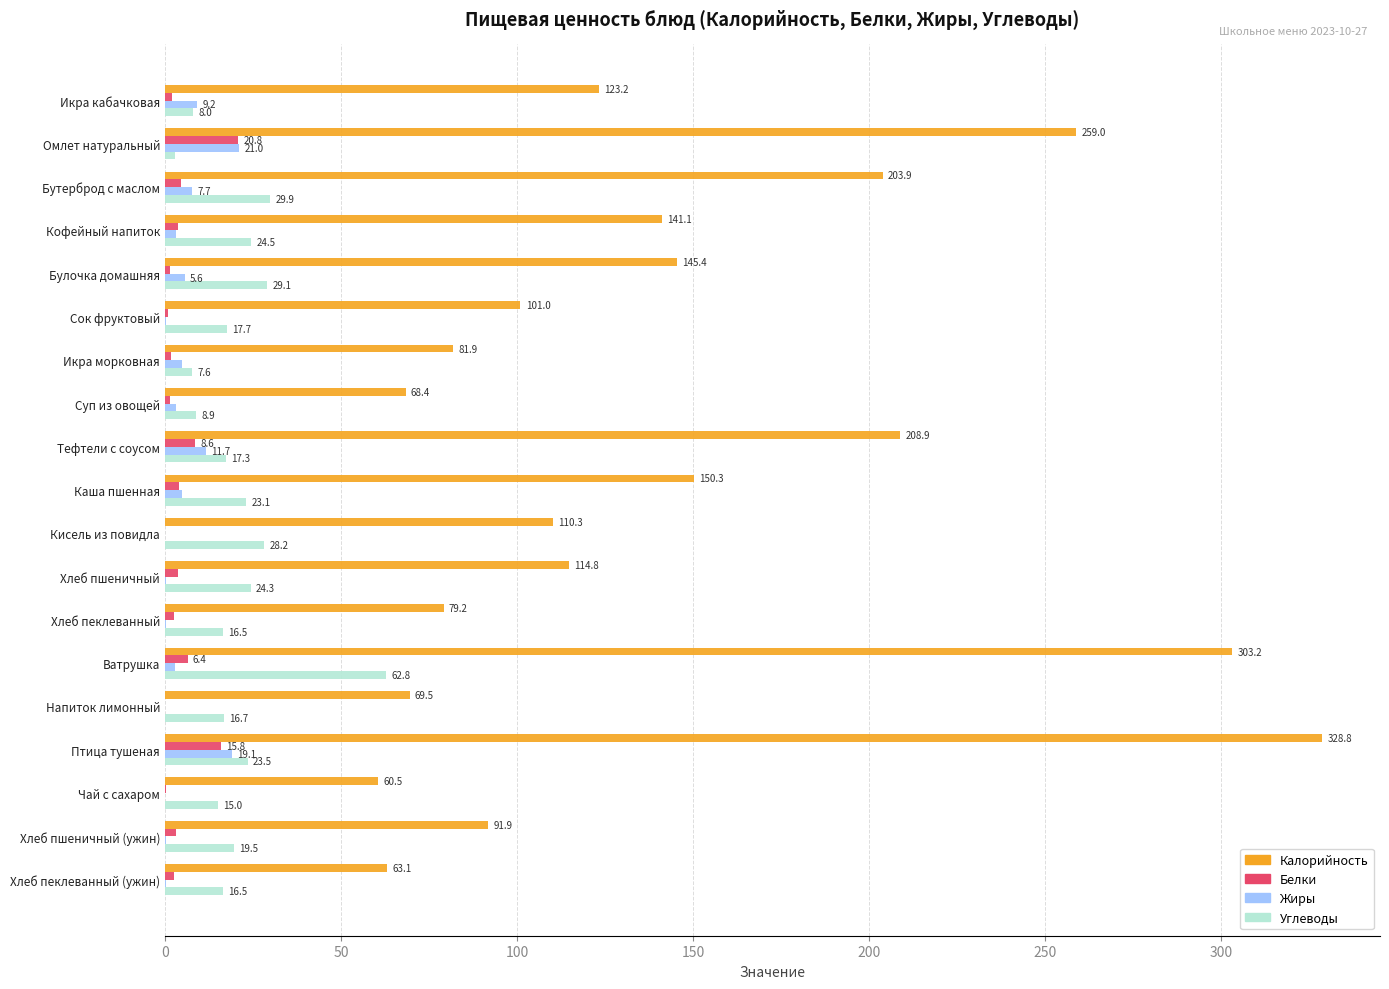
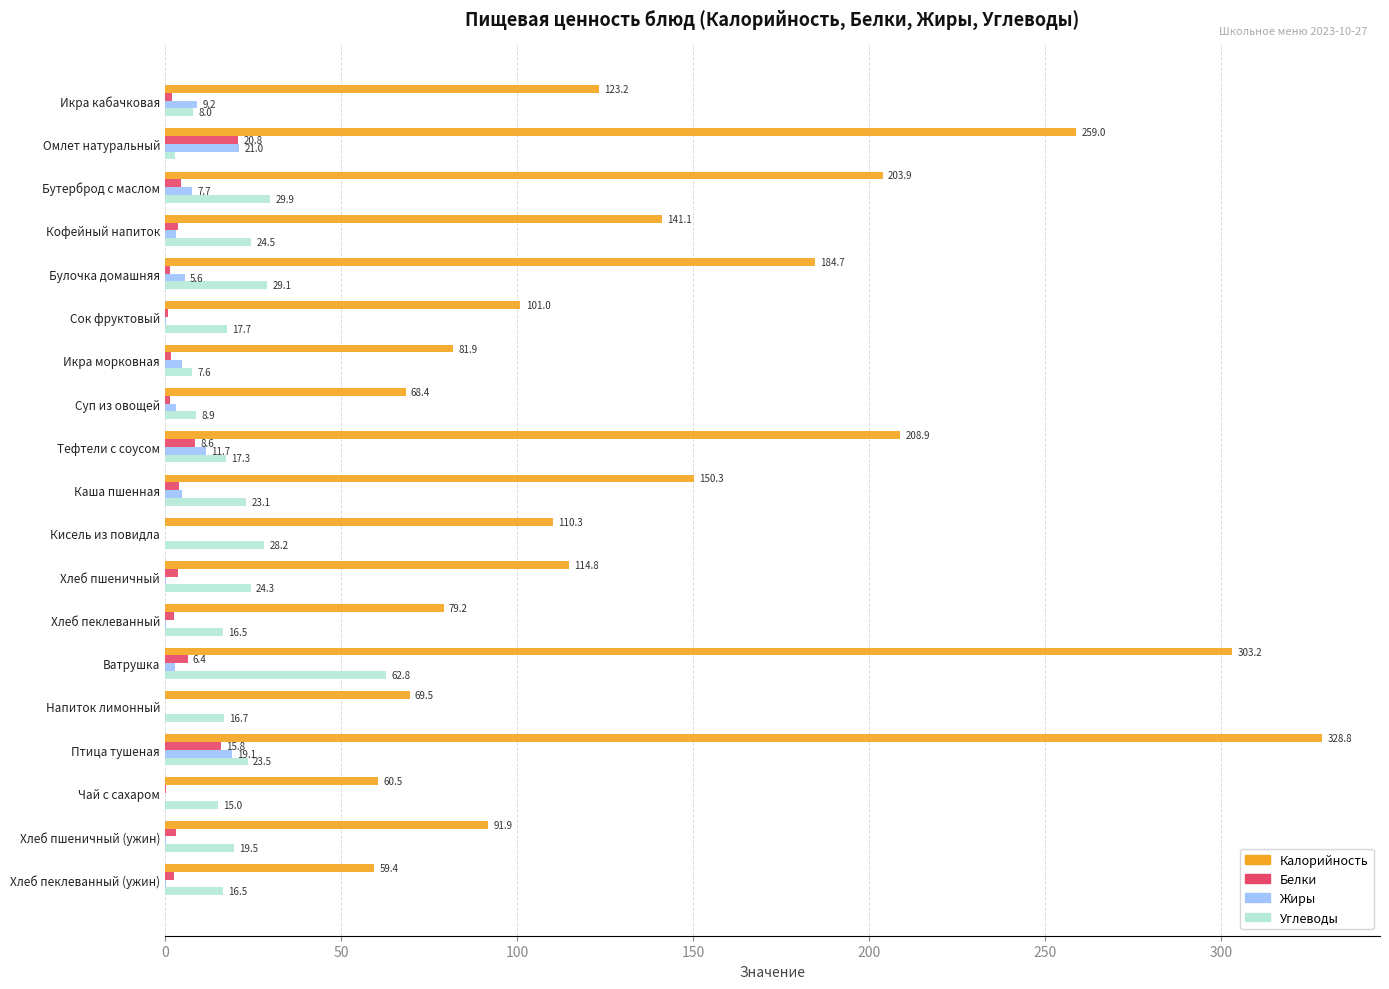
  {
    "Калорийность": {
      "Икра кабачковая": 123.2,
      "Омлет натуральный": 259.0,
      "Бутерброд с маслом": 203.9,
      "Кофейный напиток": 141.1,
-     "Булочка домашняя": 145.4,
+     "Булочка домашняя": 184.7,
      "Сок фруктовый": 101.0,
      "Икра морковная": 81.9,
      "Суп из овощей": 68.4,
      "Тефтели с соусом": 208.9,
      "Каша пшенная": 150.3,
      "Кисель из повидла": 110.3,
      "Хлеб пшеничный": 114.8,
      "Хлеб пеклеванный": 79.2,
      "Ватрушка": 303.2,
      "Напиток лимонный": 69.5,
      "Птица тушеная": 328.8,
      "Чай с сахаром": 60.5,
      "Хлеб пшеничный (ужин)": 91.9,
-     "Хлеб пеклеванный (ужин)": 63.1
+     "Хлеб пеклеванный (ужин)": 59.4
    },
    "Белки": {
      "Тефтели с соусом": 8.6,
      "Ватрушка": 6.4,
      "Птица тушеная": 15.8
    }
  }
